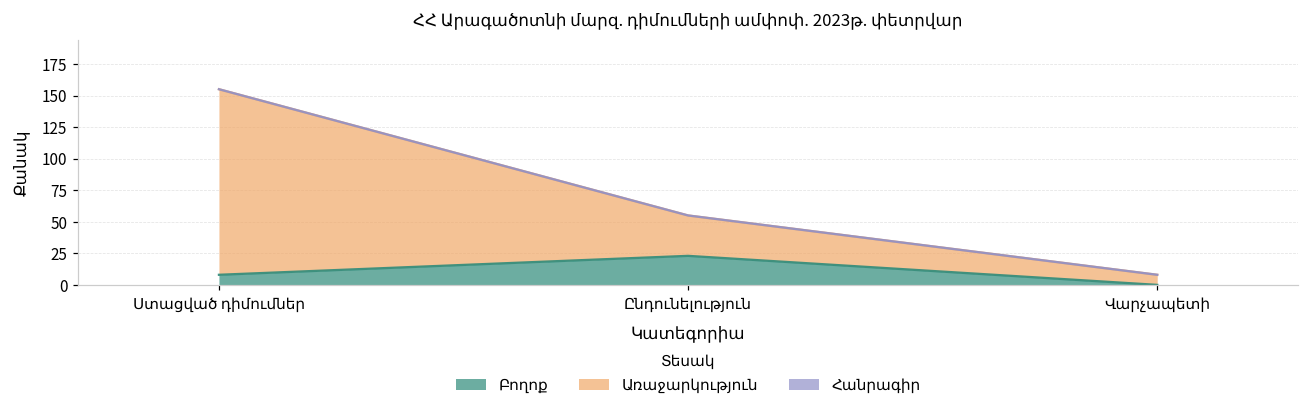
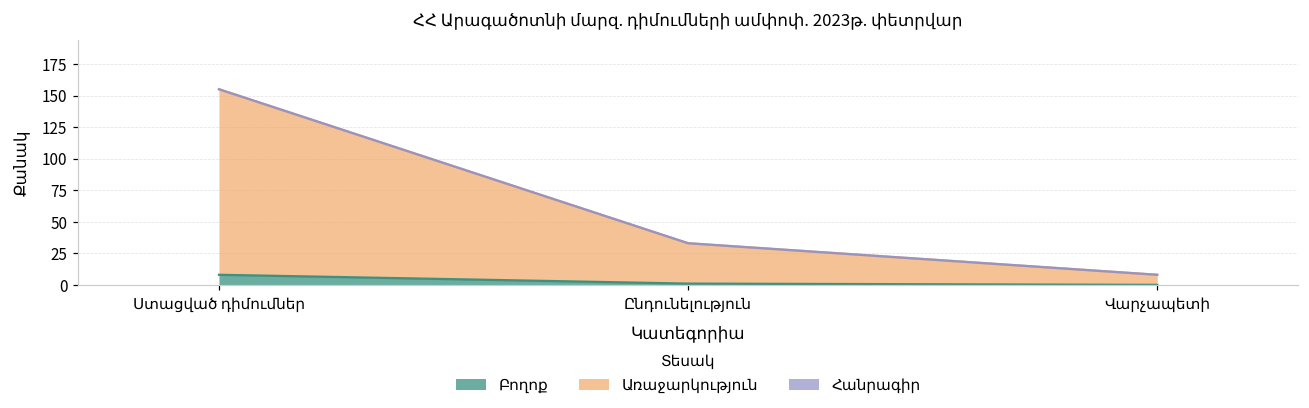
  {
    "Բողոք": {
      "Ստացված դիմումներ": 8,
-     "Ընդունելություն": 23,
+     "Ընդունելություն": 1,
      "Վարչապետի": 0
    }
  }
